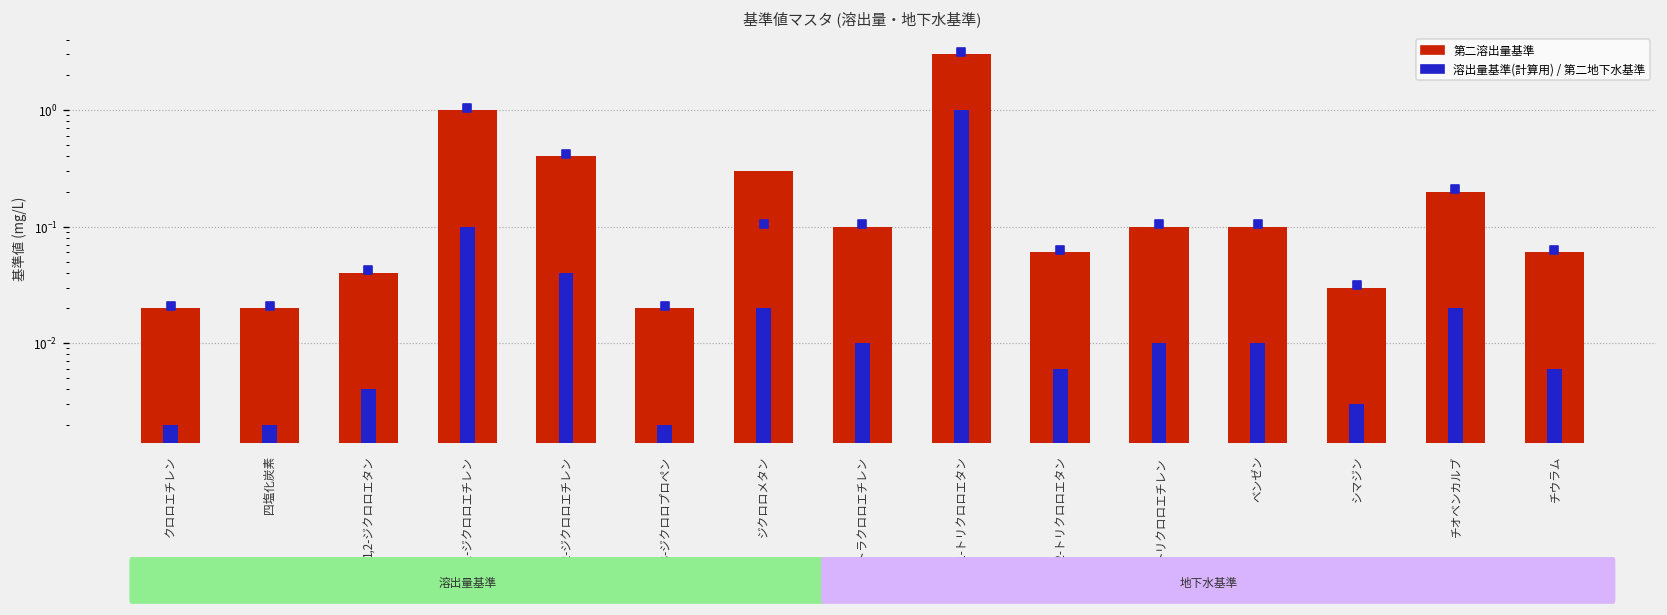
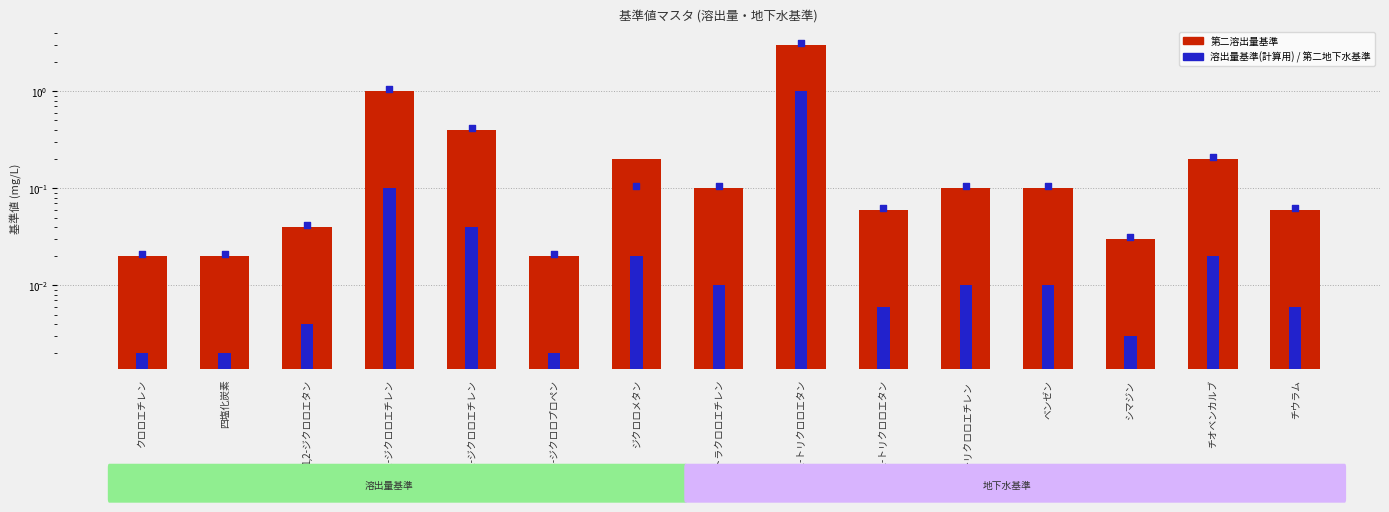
  {
    "第二溶出量基準": {
      "クロロエチレン": 0.020,
      "四塩化炭素": 0.020,
      "1,2-ジクロロエタン": 0.040,
      "1,1-ジクロロエチレン": 1.0,
      "1,2-ジクロロエチレン": 0.4,
      "1,3-ジクロロプロペン": 0.020,
-     "ジクロロメタン": 0.3,
+     "ジクロロメタン": 0.2,
      "テトラクロロエチレン": 0.1,
      "1,1,1-トリクロロエタン": 3.0,
      "1,1,2-トリクロロエタン": 0.06,
      "トリクロロエチレン": 0.1,
      "ベンゼン": 0.1,
      "シマジン": 0.030,
      "チオベンカルブ": 0.2,
      "チウラム": 0.06
    }
  }
